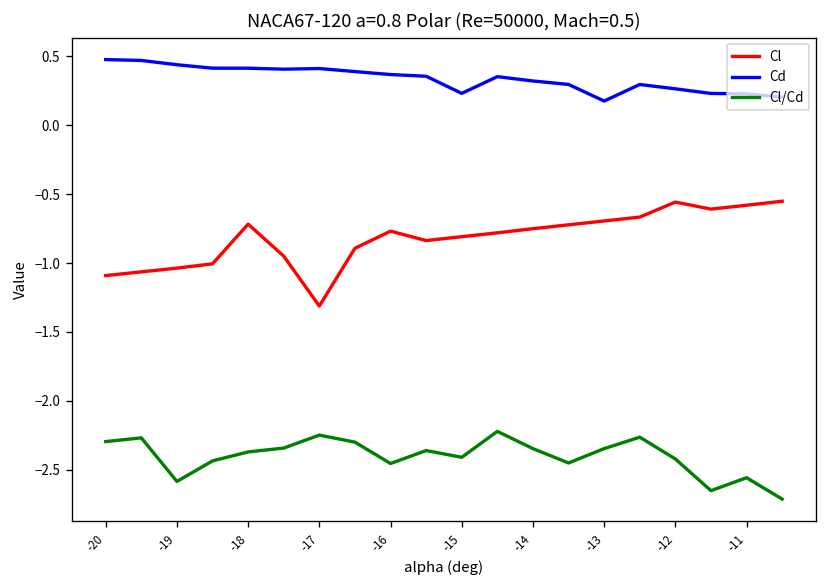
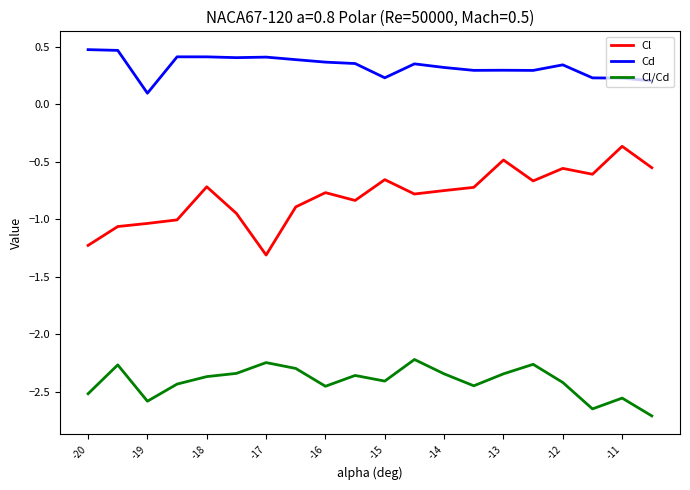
  {
    "Cl": {
-     "-20": -1.09,
+     "-20": -1.23,
      "-19": -1.04,
      "-18": -0.72,
      "-17": -1.31,
      "-16": -0.77,
-     "-15": -0.81,
+     "-15": -0.66,
      "-14": -0.75,
-     "-13": -0.70,
+     "-13": -0.49,
      "-12": -0.56,
-     "-11": -0.58
+     "-11": -0.37
    },
    "Cd": {
      "-20": 0.48,
-     "-19": 0.44,
+     "-19": 0.10,
      "-18": 0.41,
      "-17": 0.41,
      "-16": 0.37,
      "-15": 0.23,
      "-14": 0.32,
-     "-13": 0.17,
-     "-12": 0.26
+     "-13": 0.30,
+     "-12": 0.34
    },
    "Cl/Cd": {
-     "-20": -2.30,
+     "-20": -2.52,
      "-19": -2.58,
      "-18": -2.37,
      "-17": -2.25,
      "-16": -2.45,
      "-15": -2.41,
      "-14": -2.35,
      "-13": -2.35,
      "-12": -2.42,
      "-11": -2.56
    }
  }
